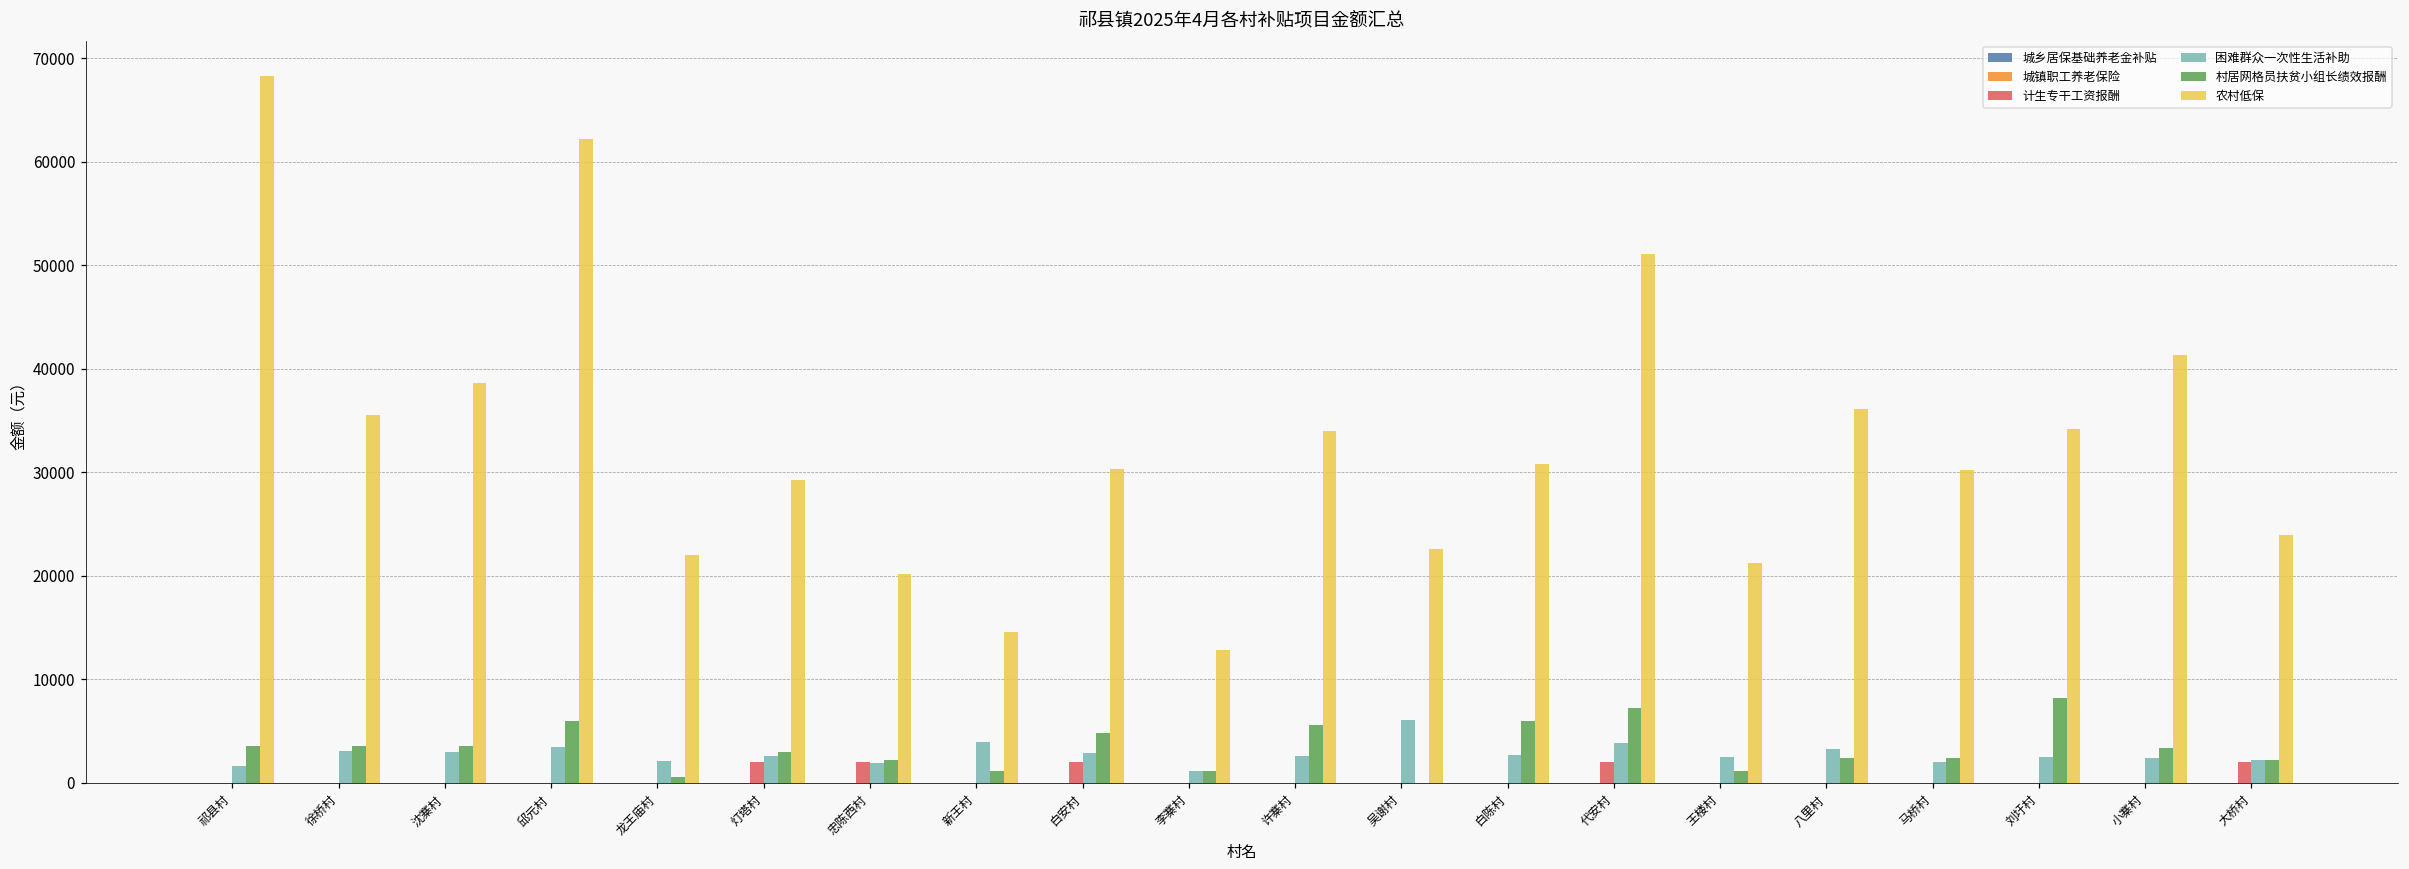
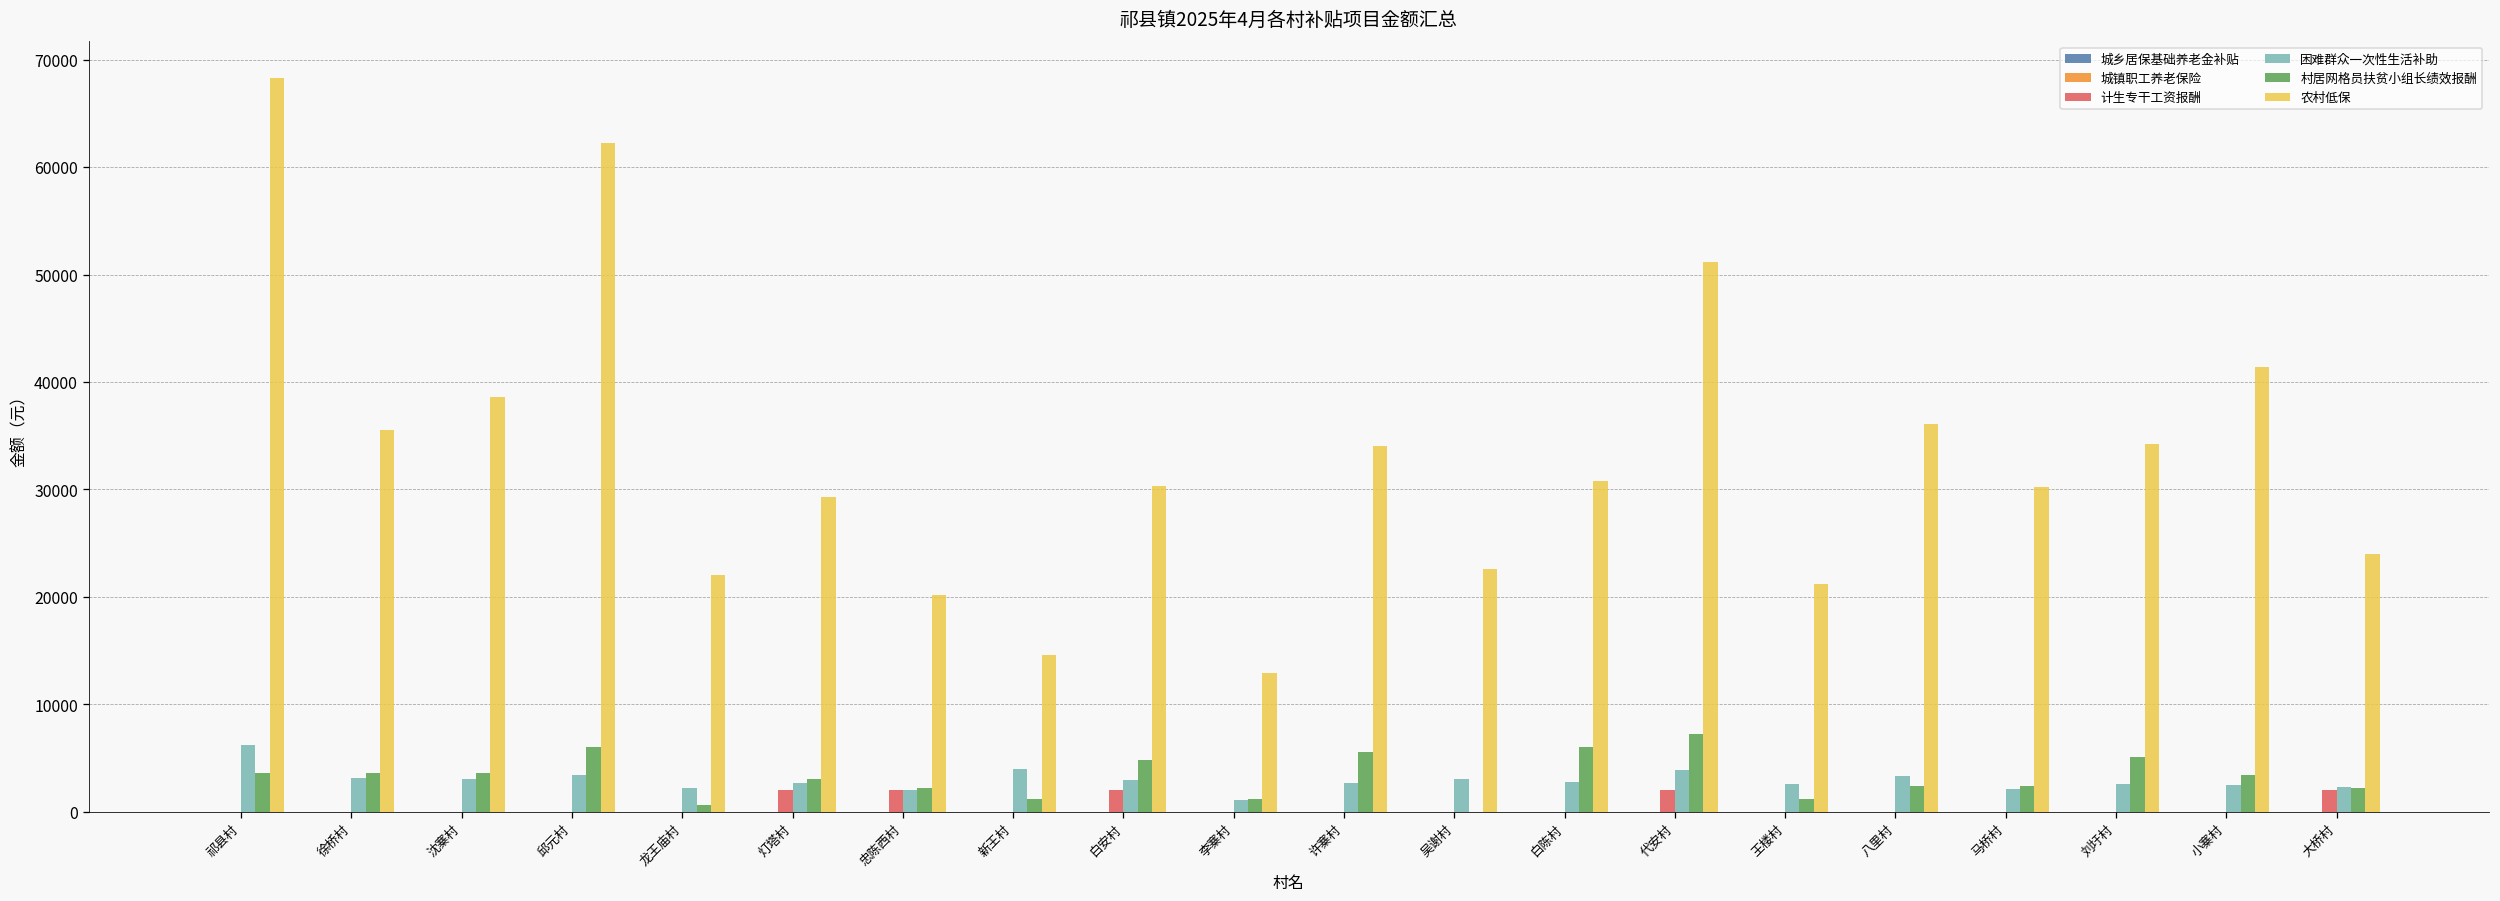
  {
    "城乡居保基础养老金补贴": {
      "祁县村": 0,
      "徐桥村": 0,
      "沈寨村": 0,
      "邱元村": 0,
      "龙王庙村": 0,
      "灯塔村": 0,
      "忠陈西村": 0,
      "新王村": 0,
      "白安村": 0,
      "李寨村": 0,
      "许寨村": 0,
      "吴谢村": 0,
      "白陈村": 0,
      "代安村": 0,
      "王楼村": 0,
      "八里村": 0,
      "马桥村": 0,
      "刘圩村": 0,
      "小寨村": 0,
      "大桥村": 0
    },
    "城镇职工养老保险": {
      "祁县村": 0,
      "徐桥村": 0,
      "沈寨村": 0,
      "邱元村": 0,
      "龙王庙村": 0,
      "灯塔村": 0,
      "忠陈西村": 0,
      "新王村": 0,
      "白安村": 0,
      "李寨村": 0,
      "许寨村": 0,
      "吴谢村": 0,
      "白陈村": 0,
      "代安村": 0,
      "王楼村": 0,
      "八里村": 0,
      "马桥村": 0,
      "刘圩村": 0,
      "小寨村": 0,
      "大桥村": 0
    },
    "计生专干工资报酬": {
      "祁县村": 0,
      "徐桥村": 0,
      "沈寨村": 0,
      "邱元村": 0,
      "龙王庙村": 0,
      "灯塔村": 2000,
      "忠陈西村": 2000,
      "新王村": 0,
      "白安村": 2000,
      "李寨村": 0,
      "许寨村": 0,
      "吴谢村": 0,
      "白陈村": 0,
      "代安村": 2000,
      "王楼村": 0,
      "八里村": 0,
      "马桥村": 0,
      "刘圩村": 0,
      "小寨村": 0,
      "大桥村": 2000
    },
    "困难群众一次性生活补助": {
-     "祁县村": 2000,
+     "祁县村": 6000,
      "徐桥村": 3000,
      "沈寨村": 3000,
      "邱元村": 3000,
      "龙王庙村": 2000,
      "灯塔村": 3000,
      "忠陈西村": 2000,
      "新王村": 4000,
      "白安村": 3000,
      "李寨村": 1000,
      "许寨村": 3000,
-     "吴谢村": 6000,
+     "吴谢村": 3000,
      "白陈村": 3000,
      "代安村": 4000,
      "王楼村": 3000,
      "八里村": 3000,
      "马桥村": 2000,
      "刘圩村": 3000,
      "小寨村": 2000,
      "大桥村": 2000
    },
    "村居网格员扶贫小组长绩效报酬": {
      "祁县村": 4000,
      "徐桥村": 4000,
      "沈寨村": 4000,
      "邱元村": 6000,
      "龙王庙村": 1000,
      "灯塔村": 3000,
      "忠陈西村": 2000,
      "新王村": 1000,
      "白安村": 5000,
      "李寨村": 1000,
      "许寨村": 6000,
      "吴谢村": 0,
      "白陈村": 6000,
      "代安村": 7000,
      "王楼村": 1000,
      "八里村": 2000,
      "马桥村": 2000,
-     "刘圩村": 8000,
+     "刘圩村": 5000,
      "小寨村": 3000,
      "大桥村": 2000
    },
    "农村低保": {
      "祁县村": 68000,
      "徐桥村": 36000,
      "沈寨村": 39000,
      "邱元村": 62000,
      "龙王庙村": 22000,
      "灯塔村": 29000,
      "忠陈西村": 20000,
      "新王村": 15000,
      "白安村": 30000,
      "李寨村": 13000,
      "许寨村": 34000,
      "吴谢村": 23000,
      "白陈村": 31000,
      "代安村": 51000,
      "王楼村": 21000,
      "八里村": 36000,
      "马桥村": 30000,
      "刘圩村": 34000,
      "小寨村": 41000,
      "大桥村": 24000
    }
  }
